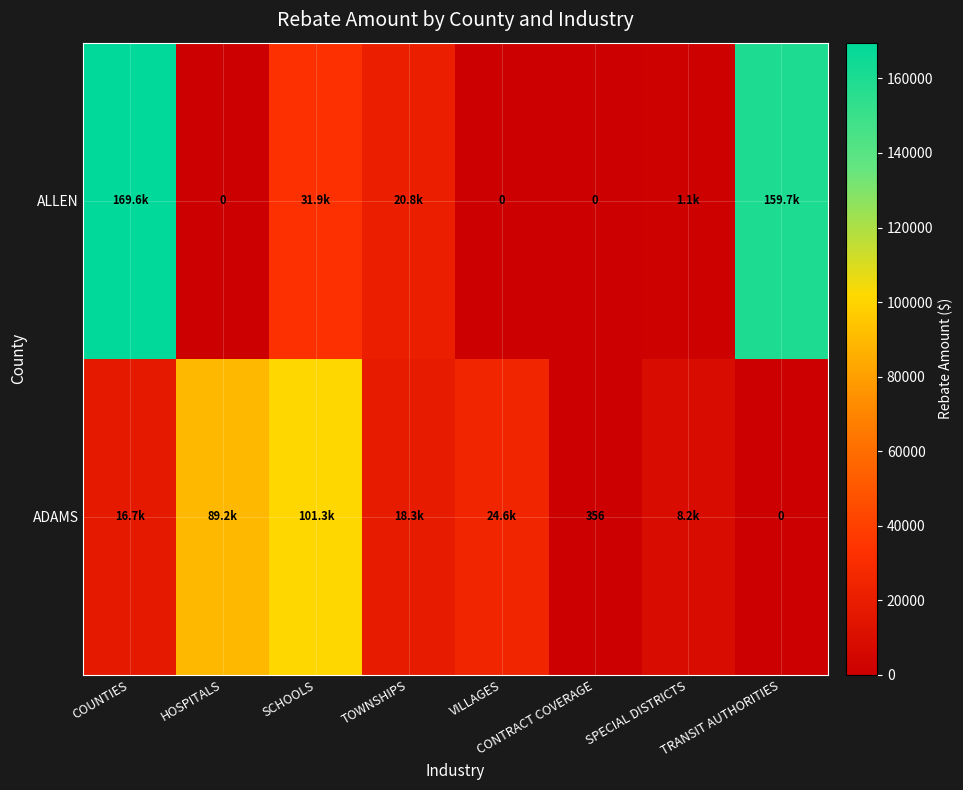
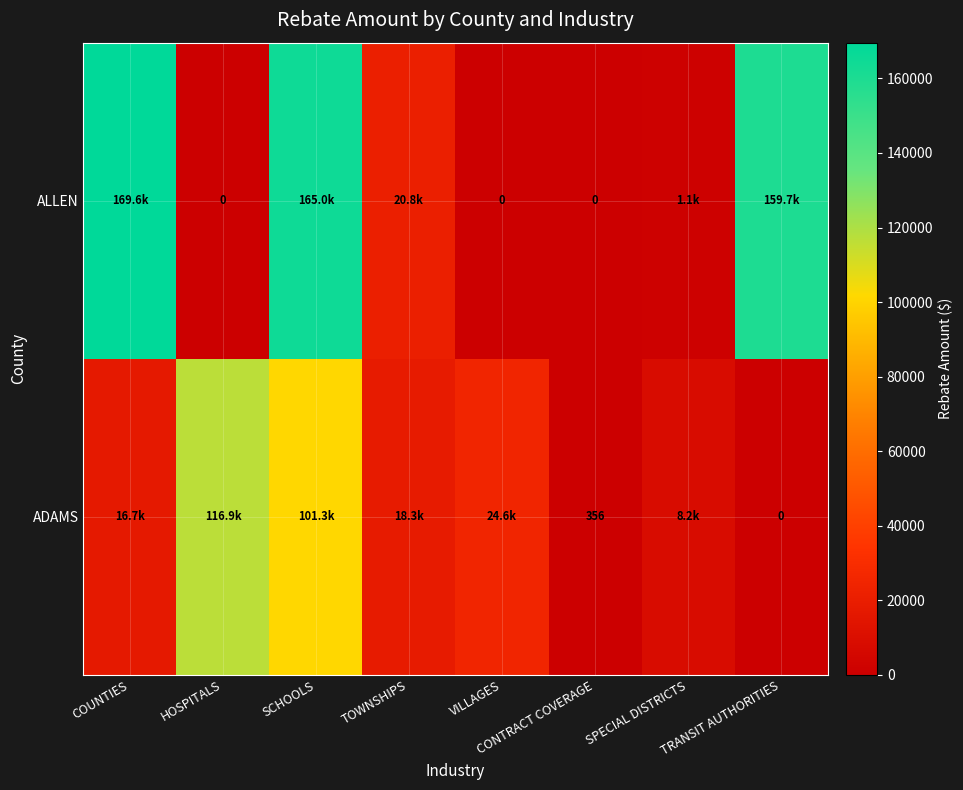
  {
    "ALLEN": {
      "COUNTIES": "169.6k",
      "HOSPITALS": "0",
-     "SCHOOLS": "31.9k",
+     "SCHOOLS": "165.0k",
      "TOWNSHIPS": "20.8k",
      "VILLAGES": "0",
      "CONTRACT COVERAGE": "0",
      "SPECIAL DISTRICTS": "1.1k",
      "TRANSIT AUTHORITIES": "159.7k"
    },
    "ADAMS": {
      "COUNTIES": "16.7k",
-     "HOSPITALS": "89.2k",
+     "HOSPITALS": "116.9k",
      "SCHOOLS": "101.3k",
      "TOWNSHIPS": "18.3k",
      "VILLAGES": "24.6k",
      "CONTRACT COVERAGE": "356",
      "SPECIAL DISTRICTS": "8.2k",
      "TRANSIT AUTHORITIES": "0"
    }
  }
